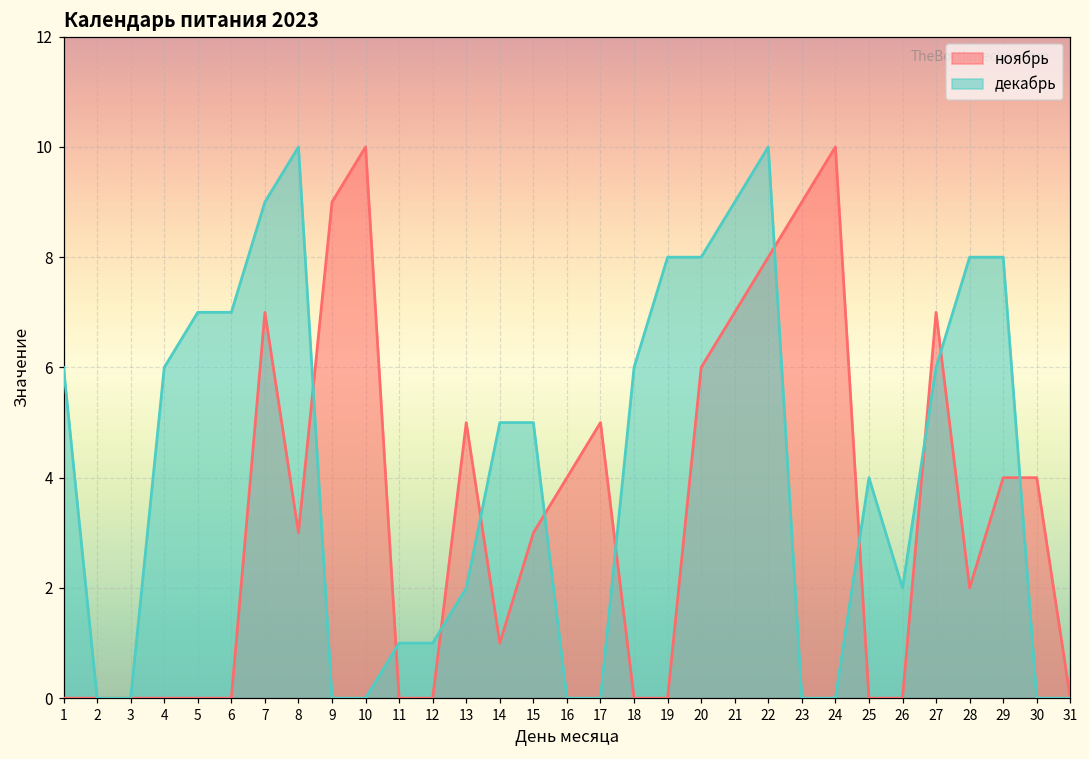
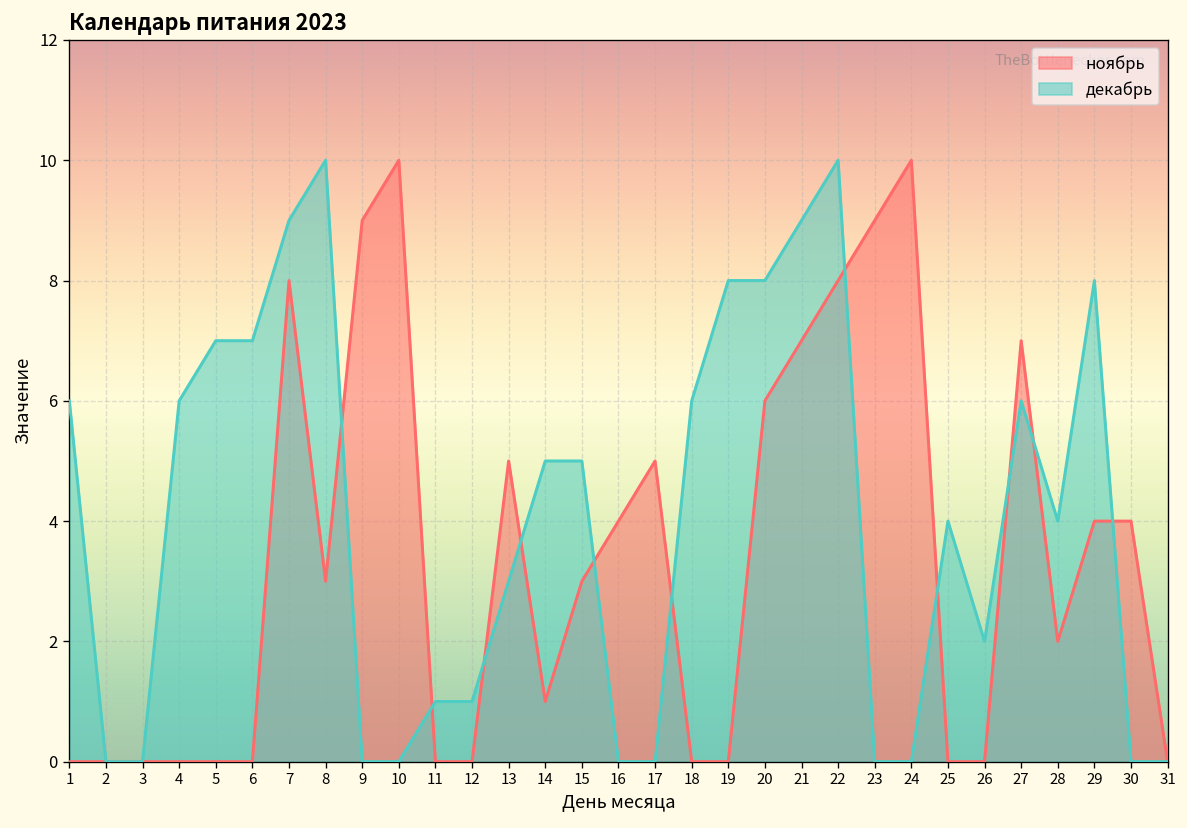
  {
    "ноябрь": {
      "1": 0,
      "4": 0,
      "5": 0,
      "6": 0,
-     "7": 7,
+     "7": 8,
      "8": 3,
      "9": 9,
      "10": 10,
      "11": 0,
      "12": 0,
      "13": 5,
      "14": 1,
      "15": 3,
      "16": 4,
      "17": 5,
      "18": 0,
      "19": 0,
      "20": 6,
      "21": 7,
      "22": 8,
      "23": 9,
      "24": 10,
      "25": 0,
      "26": 0,
      "27": 7,
      "28": 2,
      "29": 4,
      "30": 4
    },
    "декабрь": {
      "1": 6,
      "4": 6,
      "5": 7,
      "6": 7,
      "7": 9,
      "8": 10,
      "9": 0,
      "10": 0,
      "11": 1,
      "12": 1,
-     "13": 2,
+     "13": 3,
      "14": 5,
      "15": 5,
      "16": 0,
      "17": 0,
      "18": 6,
      "19": 8,
      "20": 8,
      "21": 9,
      "22": 10,
      "23": 0,
      "24": 0,
      "25": 4,
      "26": 2,
      "27": 6,
-     "28": 8,
+     "28": 4,
      "29": 8,
      "30": 0
    }
  }
